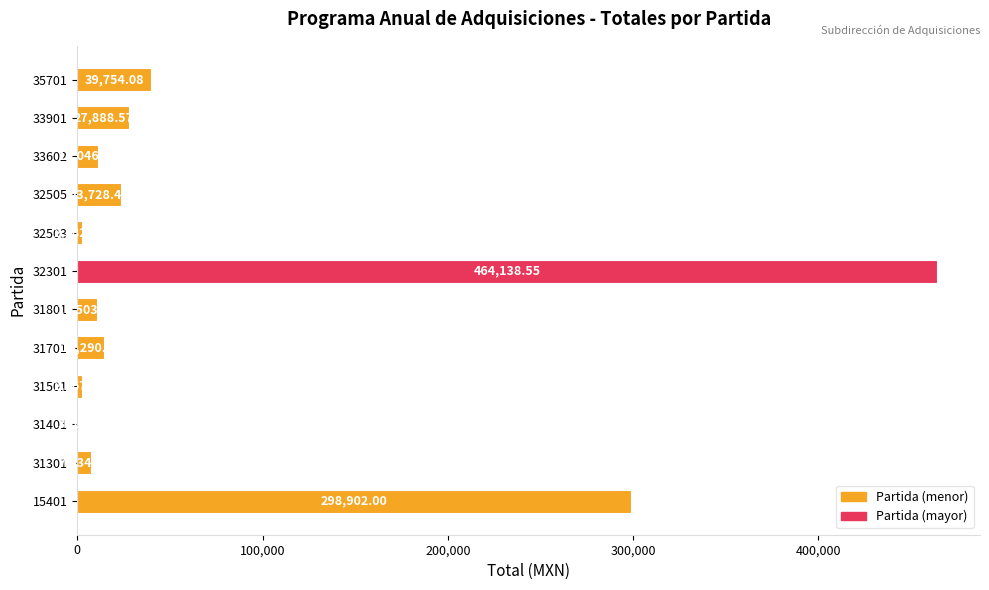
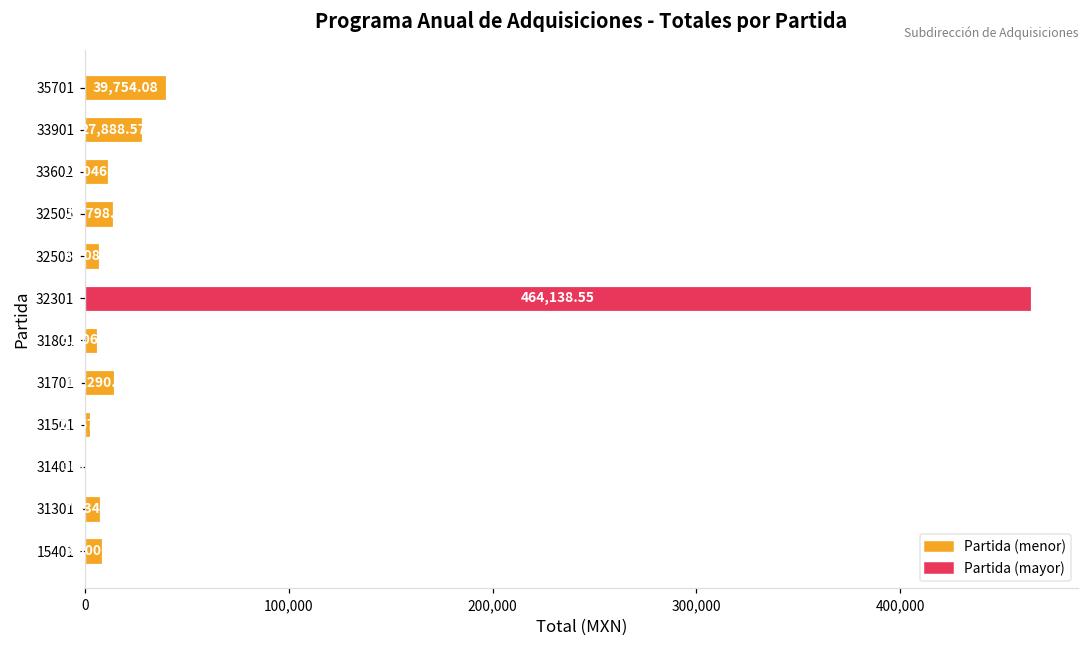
  {
    "33602": "11,000",
-   "32505": "24,000",
-   "32503": "2,000",
-   "31801": "11,000",
+   "32505": "14,000",
+   "32503": "7,000",
+   "31801": "6,000",
    "31701": "14,000",
    "31501": "3,000",
    "31301": "7,000",
-   "15401": "299,000"
+   "15401": "9,000"
  }
